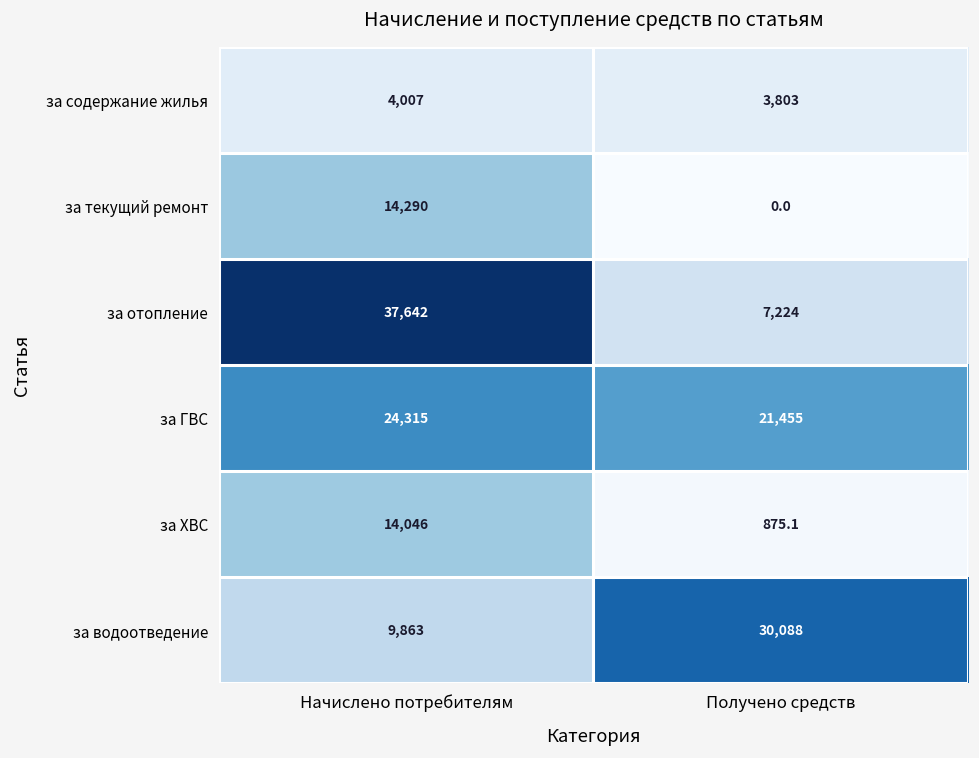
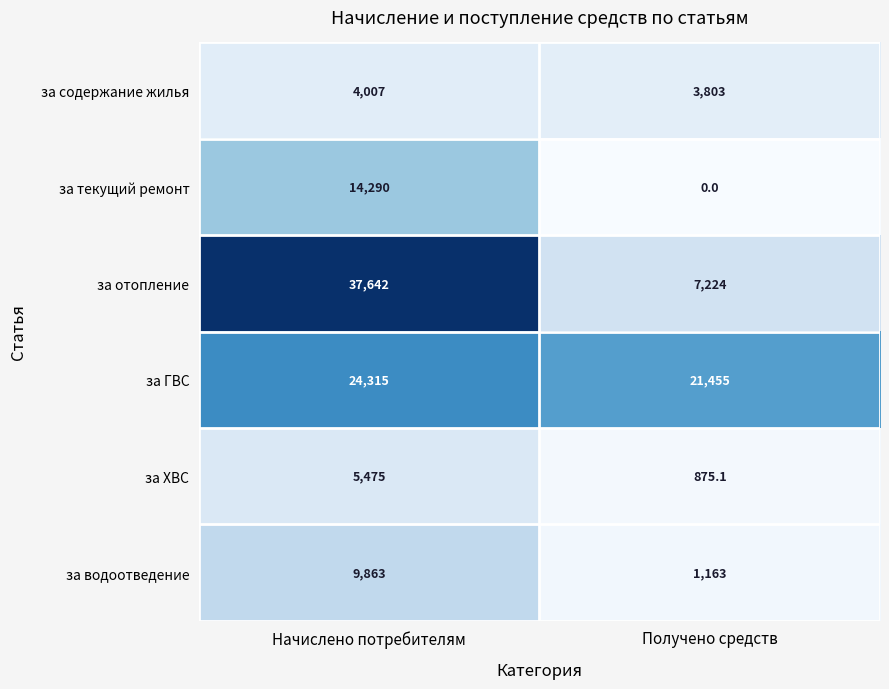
  {
    "за содержание жилья": {
      "Начислено потребителям": "4,007",
      "Получено средств": "3,803"
    },
    "за текущий ремонт": {
      "Начислено потребителям": "14,290",
      "Получено средств": "0.0"
    },
    "за отопление": {
      "Начислено потребителям": "37,642",
      "Получено средств": "7,224"
    },
    "за ГВС": {
      "Начислено потребителям": "24,315",
      "Получено средств": "21,455"
    },
    "за ХВС": {
-     "Начислено потребителям": "14,046",
+     "Начислено потребителям": "5,475",
      "Получено средств": "875.1"
    },
    "за водоотведение": {
      "Начислено потребителям": "9,863",
-     "Получено средств": "30,088"
+     "Получено средств": "1,163"
    }
  }
